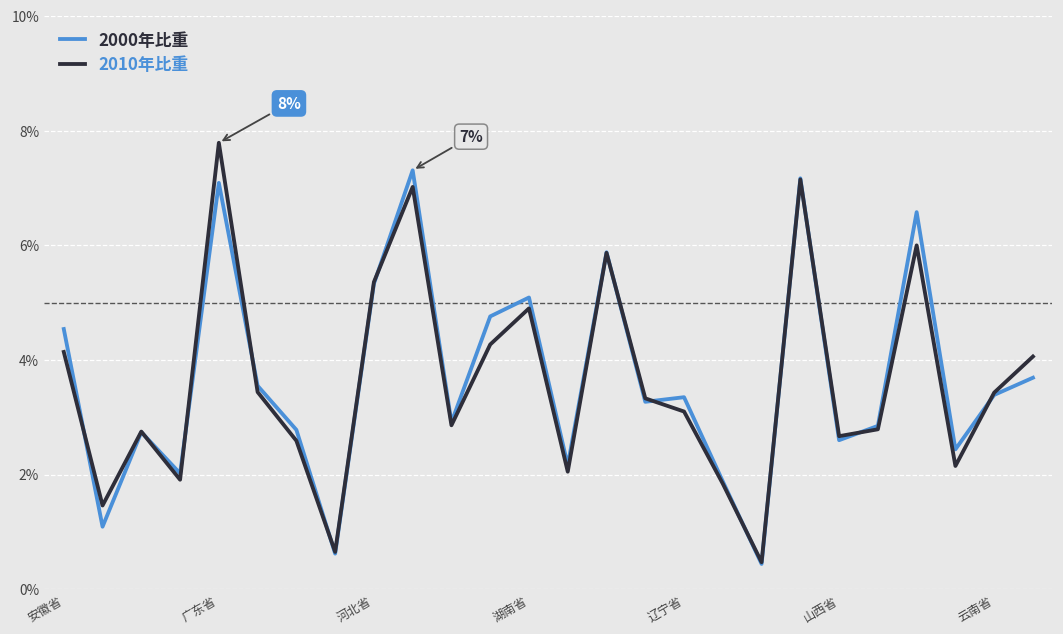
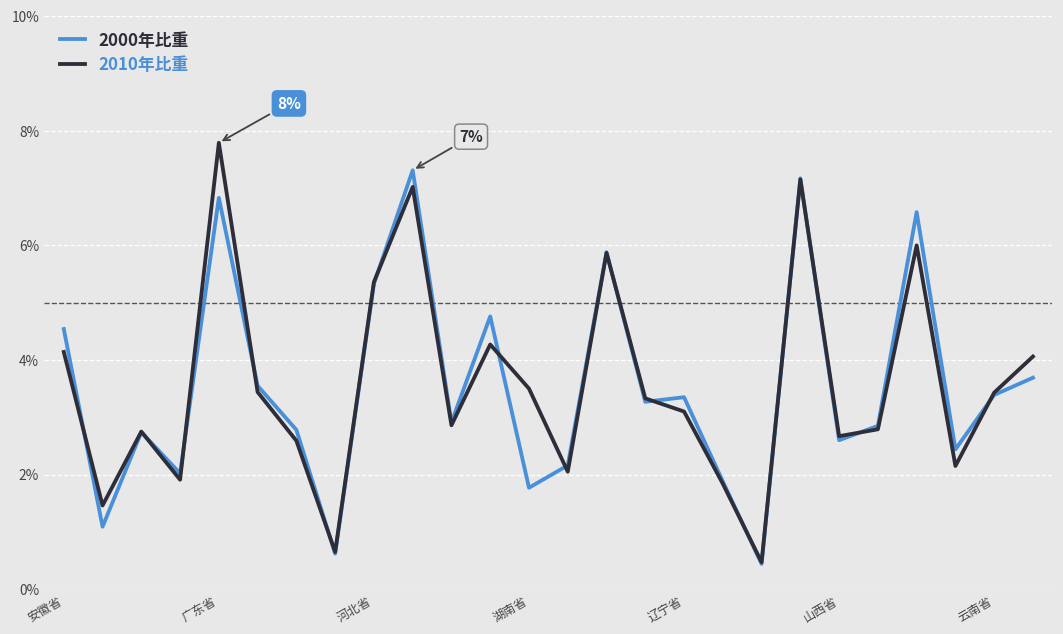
  {
    "2000年比重": {
      "安徽省": "4.5%",
-     "广东省": "7.1%",
-     "湖南省": "5.1%",
+     "广东省": "6.8%",
+     "湖南省": "1.8%",
      "辽宁省": "3.4%",
      "山西省": "2.6%"
    },
    "2010年比重": {
      "安徽省": "4.1%",
      "广东省": "7.8%",
-     "湖南省": "4.9%",
+     "湖南省": "3.5%",
      "辽宁省": "3.1%",
      "山西省": "2.7%"
    }
  }
